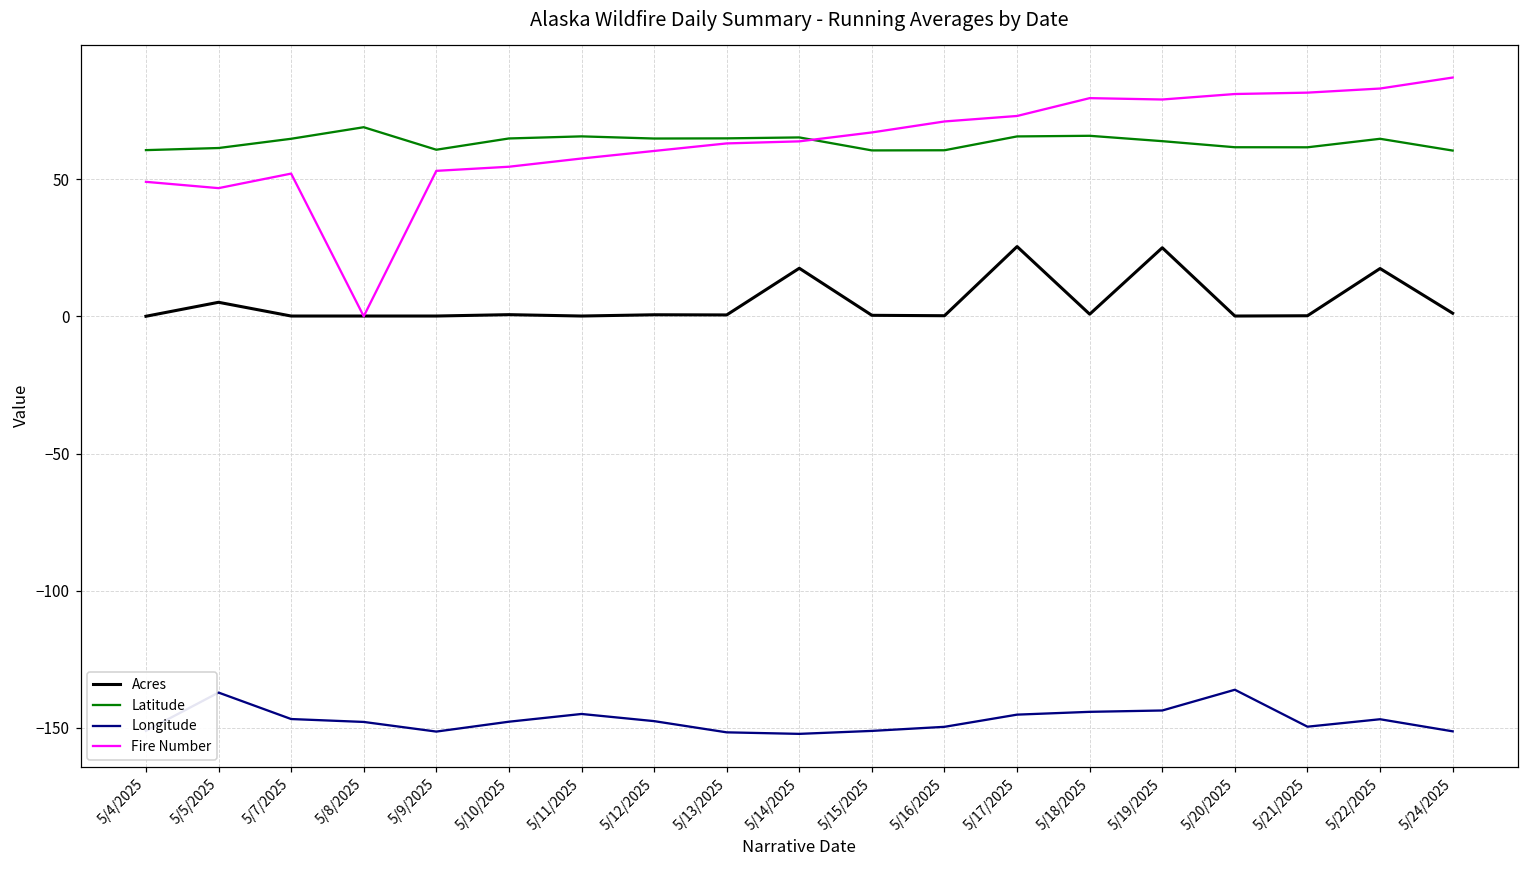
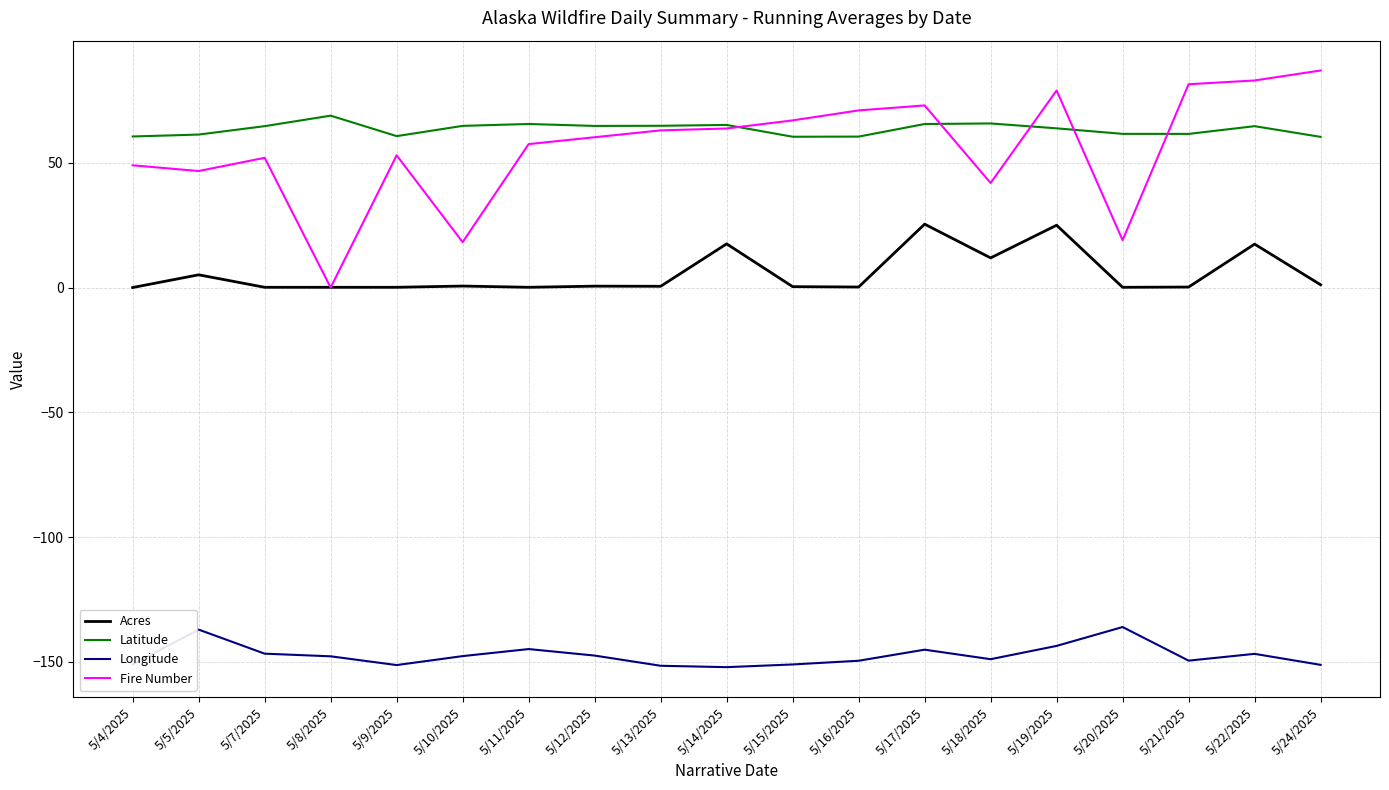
  {
    "Acres": {
      "5/4/2025": 0,
      "5/5/2025": 5,
      "5/7/2025": 0,
      "5/9/2025": 0,
      "5/10/2025": 1,
      "5/11/2025": 0,
      "5/12/2025": 1,
      "5/13/2025": 1,
      "5/14/2025": 18,
      "5/15/2025": 0,
      "5/16/2025": 0,
      "5/17/2025": 25,
-     "5/18/2025": 1,
+     "5/18/2025": 12,
      "5/19/2025": 25,
      "5/20/2025": 0,
      "5/21/2025": 0,
      "5/22/2025": 17,
      "5/24/2025": 1
    },
    "Latitude": {
      "5/4/2025": 61,
      "5/5/2025": 61,
      "5/7/2025": 65,
      "5/8/2025": 69,
      "5/9/2025": 61,
      "5/10/2025": 65,
      "5/11/2025": 66,
      "5/12/2025": 65,
      "5/13/2025": 65,
      "5/14/2025": 65,
      "5/15/2025": 60,
      "5/16/2025": 61,
      "5/17/2025": 66,
      "5/18/2025": 66,
      "5/19/2025": 64,
      "5/20/2025": 62,
      "5/21/2025": 62,
      "5/22/2025": 65,
      "5/24/2025": 60
    },
    "Longitude": {
      "5/5/2025": -137,
      "5/7/2025": -147,
      "5/8/2025": -148,
      "5/9/2025": -151,
      "5/10/2025": -148,
      "5/11/2025": -145,
      "5/12/2025": -148,
      "5/13/2025": -152,
      "5/14/2025": -152,
      "5/15/2025": -151,
      "5/16/2025": -150,
      "5/17/2025": -145,
-     "5/18/2025": -144,
+     "5/18/2025": -149,
      "5/19/2025": -144,
      "5/20/2025": -136,
      "5/21/2025": -150,
      "5/22/2025": -147,
      "5/24/2025": -151
    },
    "Fire Number": {
      "5/4/2025": 49,
      "5/5/2025": 47,
      "5/7/2025": 52,
      "5/9/2025": 53,
-     "5/10/2025": 55,
+     "5/10/2025": 18,
      "5/11/2025": 58,
      "5/12/2025": 60,
      "5/13/2025": 63,
      "5/14/2025": 64,
      "5/15/2025": 67,
      "5/16/2025": 71,
      "5/17/2025": 73,
-     "5/18/2025": 80,
+     "5/18/2025": 42,
      "5/19/2025": 79,
-     "5/20/2025": 81,
+     "5/20/2025": 19,
      "5/21/2025": 82,
      "5/22/2025": 83,
      "5/24/2025": 87
    }
  }
